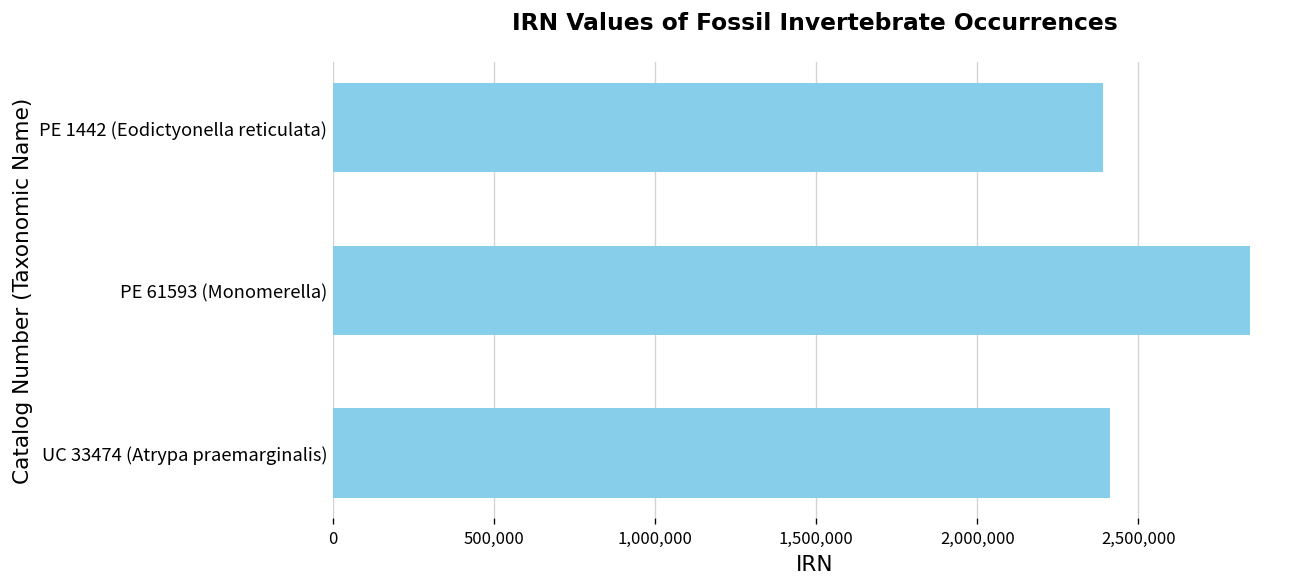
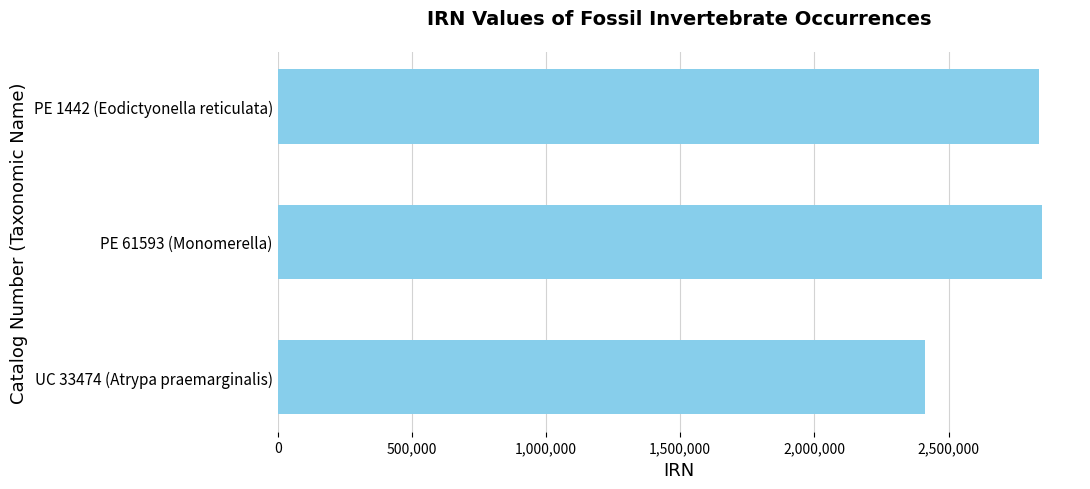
  {
-   "PE 1442 (Eodictyonella reticulata)": "2,390,000",
+   "PE 1442 (Eodictyonella reticulata)": "2,840,000",
    "PE 61593 (Monomerella)": "2,850,000",
    "UC 33474 (Atrypa praemarginalis)": "2,410,000"
  }
